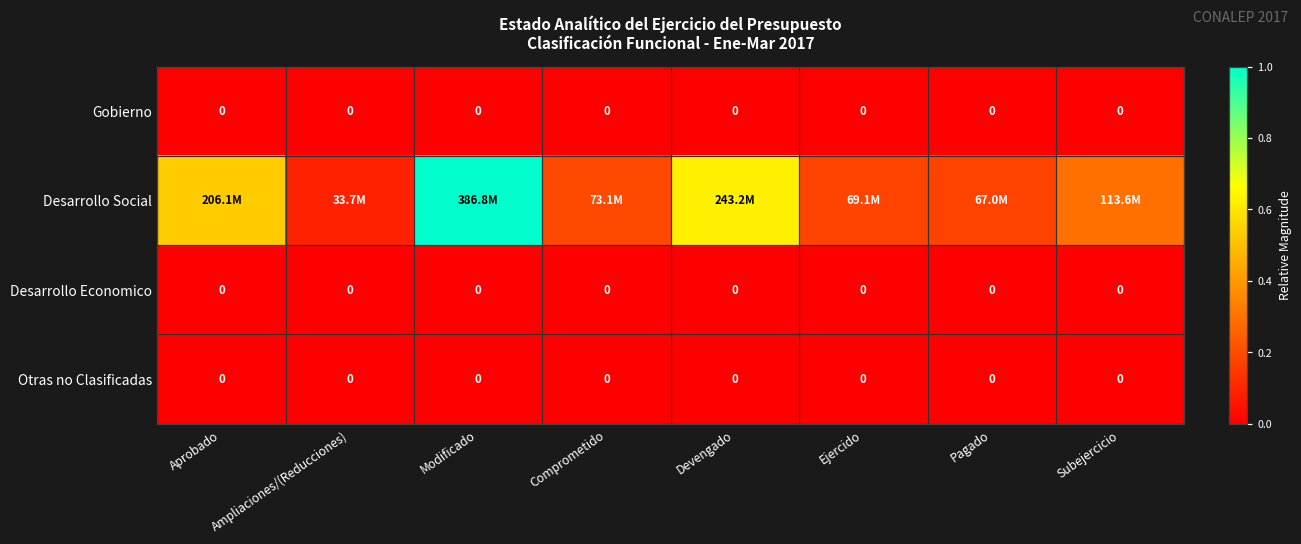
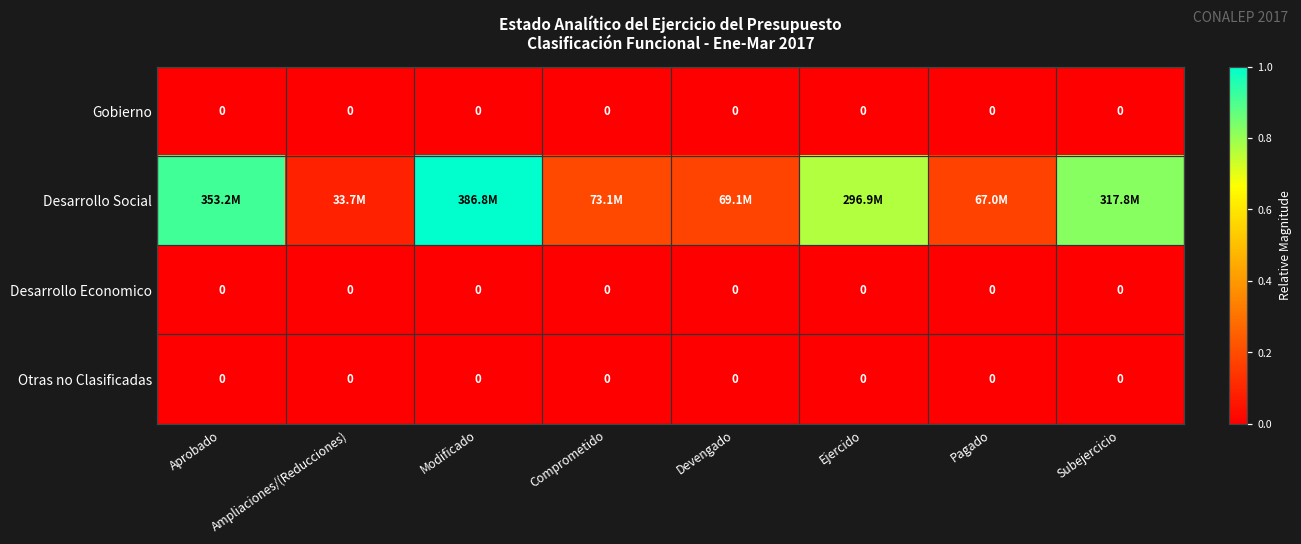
  {
    "Gobierno": {
      "Aprobado": "0",
      "Ampliaciones/(Reducciones)": "0",
      "Modificado": "0",
      "Comprometido": "0",
      "Devengado": "0",
      "Ejercido": "0",
      "Pagado": "0",
      "Subejercicio": "0"
    },
    "Desarrollo Social": {
-     "Aprobado": "206.1M",
+     "Aprobado": "353.2M",
      "Ampliaciones/(Reducciones)": "33.7M",
      "Modificado": "386.8M",
      "Comprometido": "73.1M",
-     "Devengado": "243.2M",
-     "Ejercido": "69.1M",
+     "Devengado": "69.1M",
+     "Ejercido": "296.9M",
      "Pagado": "67.0M",
-     "Subejercicio": "113.6M"
+     "Subejercicio": "317.8M"
    },
    "Desarrollo Economico": {
      "Aprobado": "0",
      "Ampliaciones/(Reducciones)": "0",
      "Modificado": "0",
      "Comprometido": "0",
      "Devengado": "0",
      "Ejercido": "0",
      "Pagado": "0",
      "Subejercicio": "0"
    },
    "Otras no Clasificadas": {
      "Aprobado": "0",
      "Ampliaciones/(Reducciones)": "0",
      "Modificado": "0",
      "Comprometido": "0",
      "Devengado": "0",
      "Ejercido": "0",
      "Pagado": "0",
      "Subejercicio": "0"
    }
  }
